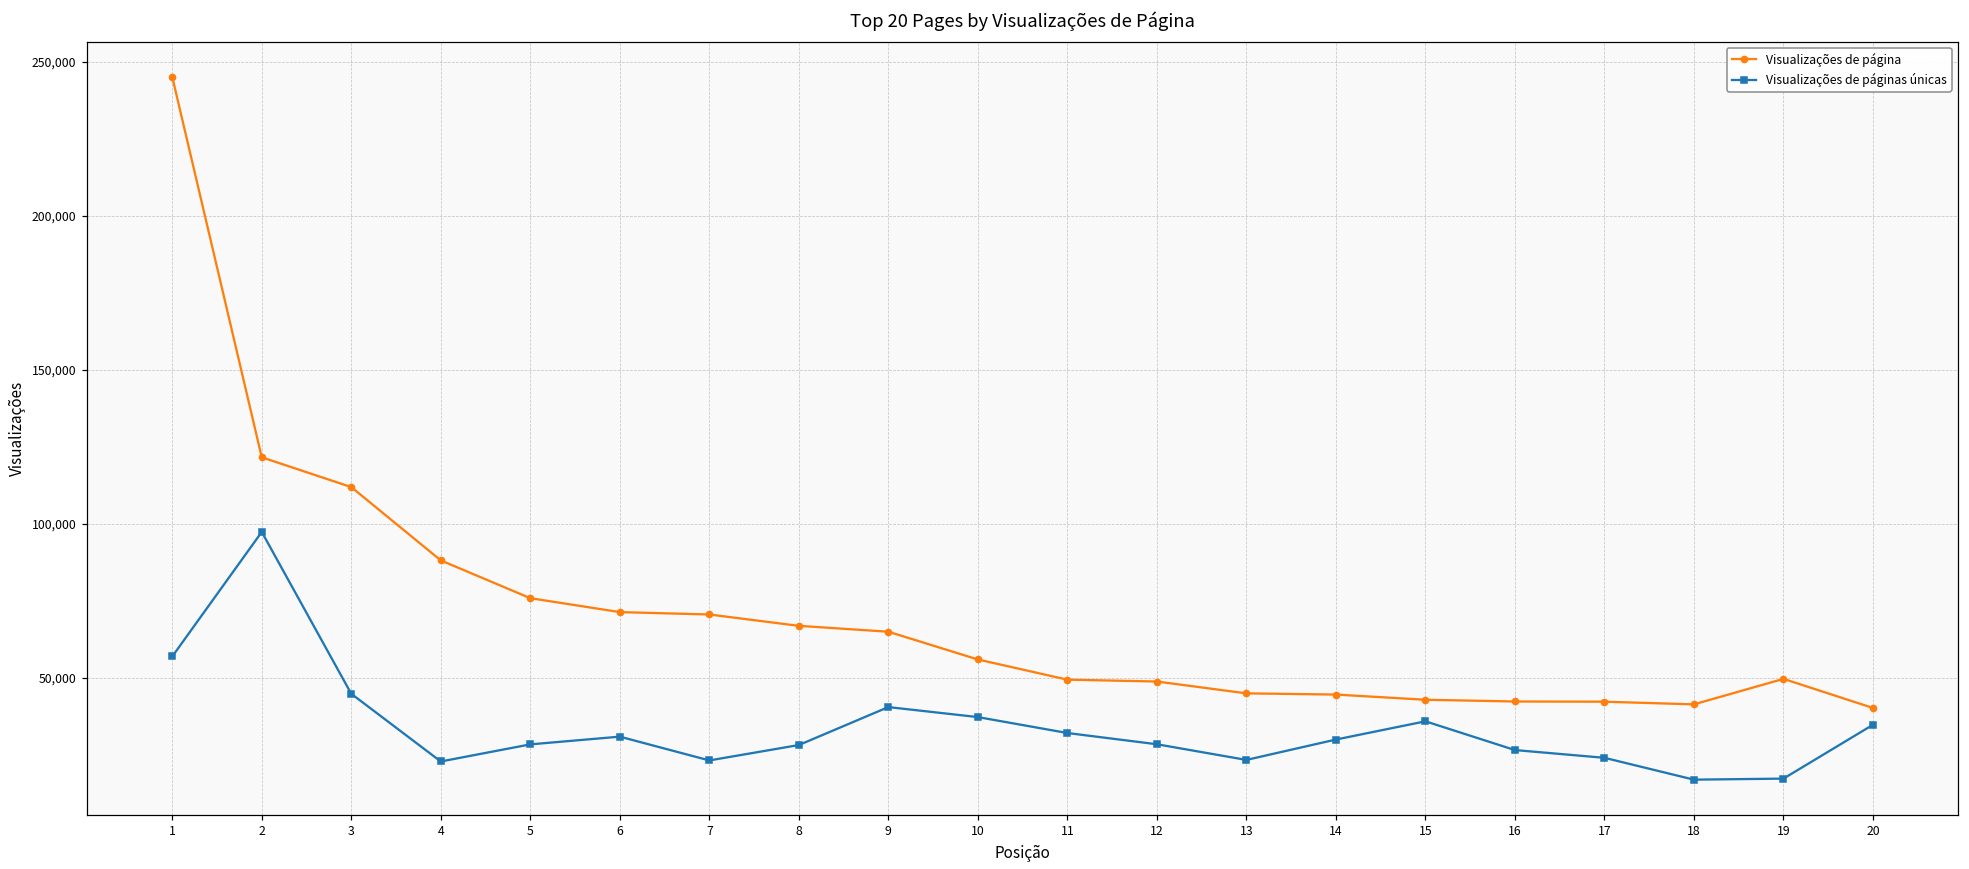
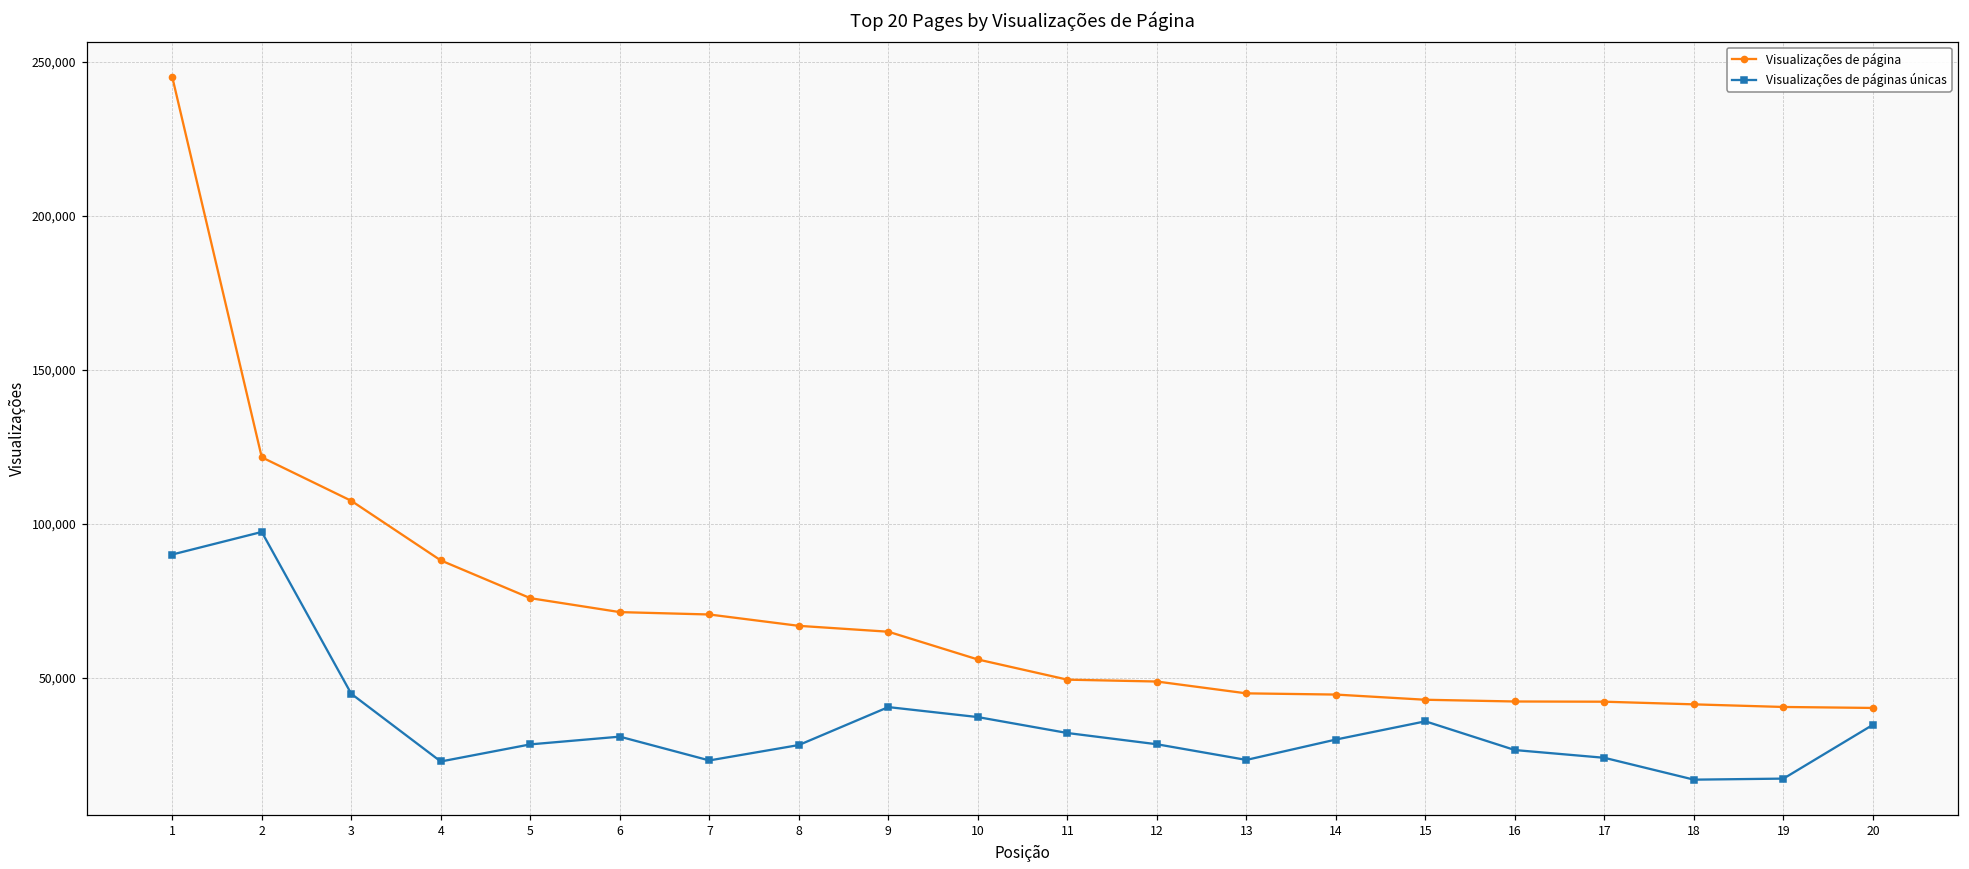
  {
    "Visualizações de página": {
      "1": "245,000",
      "2": "122,000",
-     "3": "112,000",
+     "3": "107,000",
      "4": "88,000",
      "5": "76,000",
      "6": "71,000",
      "7": "71,000",
      "8": "67,000",
      "9": "65,000",
      "10": "56,000",
      "11": "49,000",
      "12": "49,000",
      "13": "45,000",
      "14": "45,000",
      "15": "43,000",
      "16": "42,000",
      "17": "42,000",
      "18": "41,000",
-     "19": "50,000",
+     "19": "41,000",
      "20": "40,000"
    },
    "Visualizações de páginas únicas": {
-     "1": "57,000",
+     "1": "90,000",
      "2": "97,000",
      "3": "45,000",
      "4": "23,000",
      "5": "28,000",
      "6": "31,000",
      "7": "23,000",
      "8": "28,000",
      "9": "41,000",
      "10": "37,000",
      "11": "32,000",
      "12": "28,000",
      "13": "23,000",
      "14": "30,000",
      "15": "36,000",
      "16": "27,000",
      "17": "24,000",
      "18": "17,000",
      "19": "17,000",
      "20": "35,000"
    }
  }
